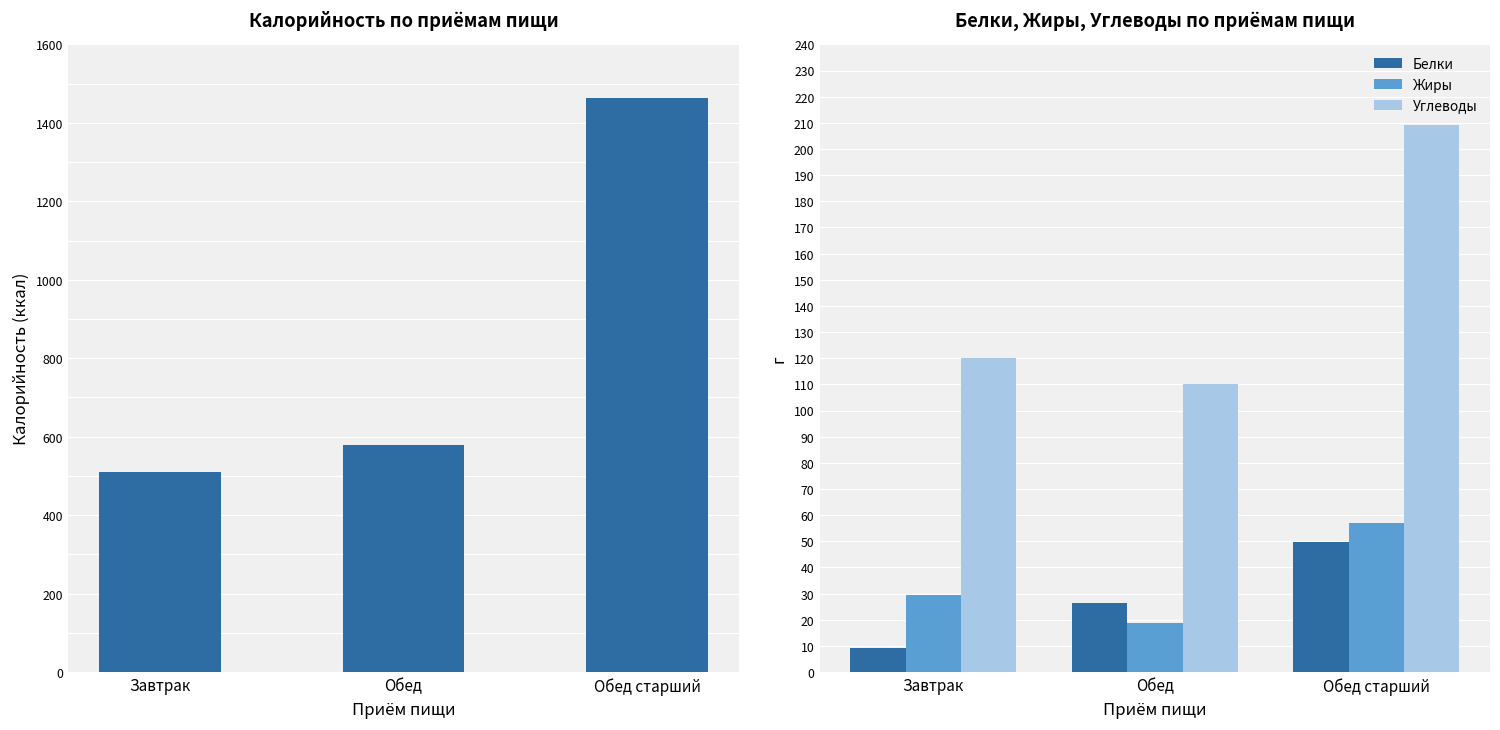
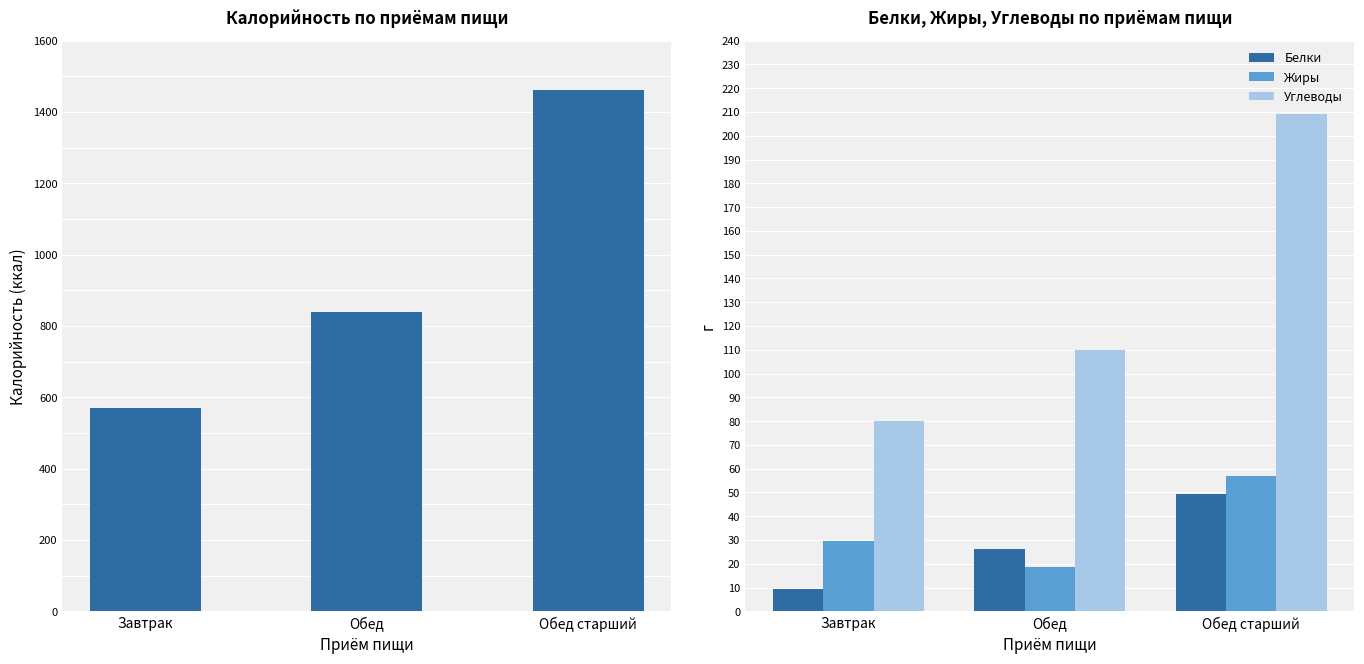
  {
    "Калорийность по приёмам пищи": {
-     "Завтрак": 510,
-     "Обед": 580,
+     "Завтрак": 570,
+     "Обед": 840,
      "Обед старший": 1460
    },
    "Белки, Жиры, Углеводы по приёмам пищи": {
      "Белки": {
        "Завтрак": 9,
        "Обед": 26,
        "Обед старший": 50
      },
      "Жиры": {
        "Завтрак": 29,
        "Обед": 19,
        "Обед старший": 57
      },
      "Углеводы": {
-       "Завтрак": 120,
+       "Завтрак": 80,
        "Обед": 110,
        "Обед старший": 209
      }
    }
  }
